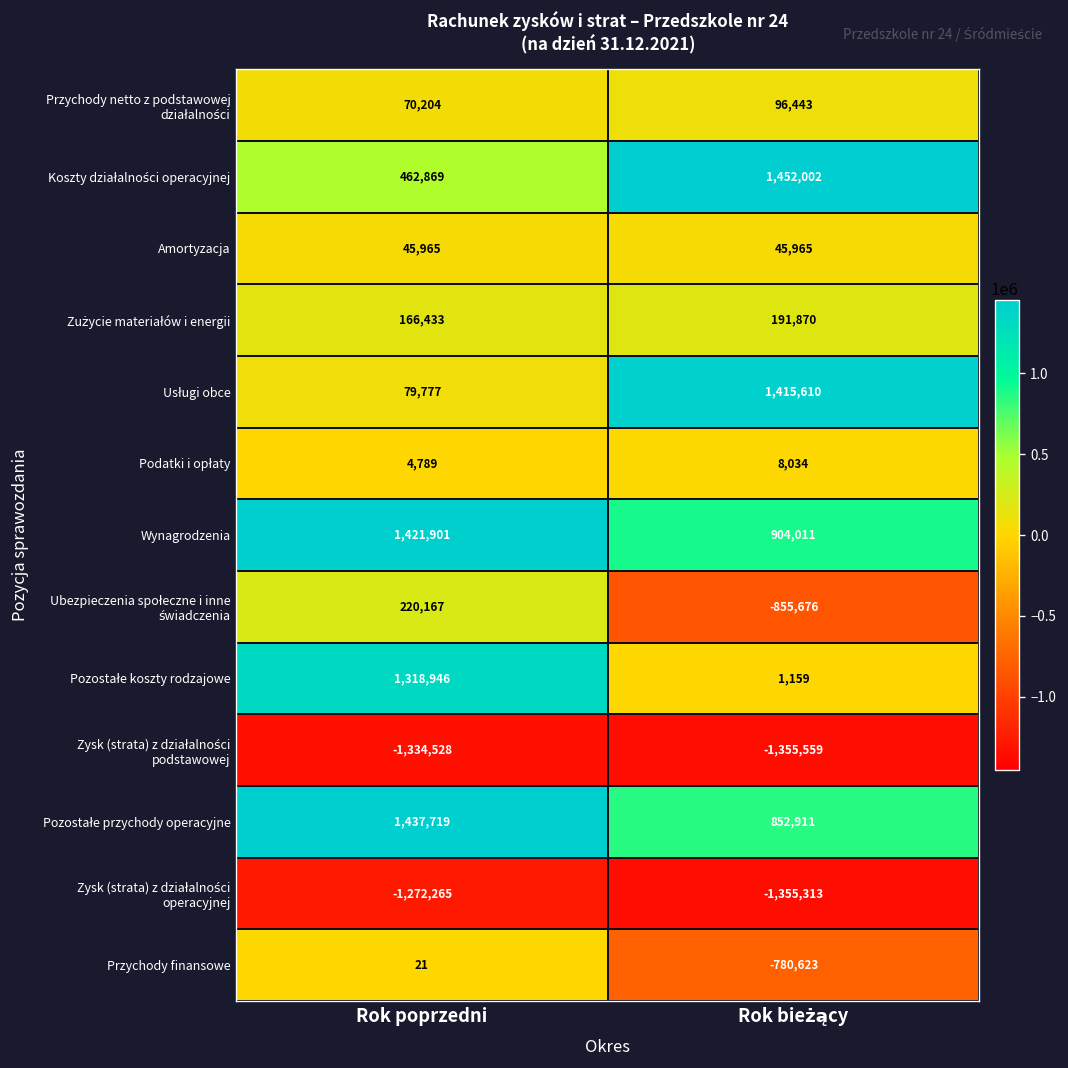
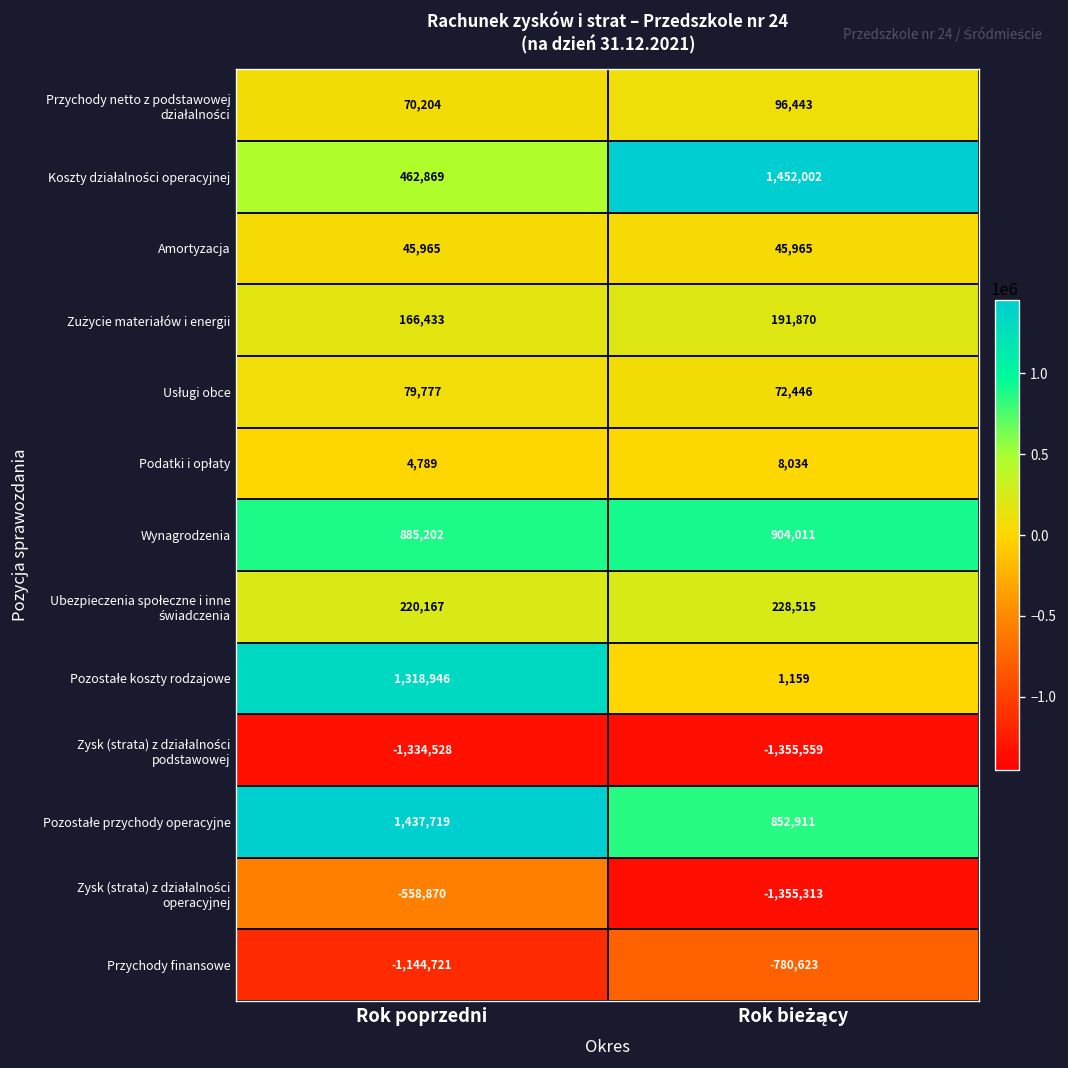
  {
    "Przychody netto z podstawowej działalności": {
      "Rok poprzedni": "70,204",
      "Rok bieżący": "96,443"
    },
    "Koszty działalności operacyjnej": {
      "Rok poprzedni": "462,869",
      "Rok bieżący": "1,452,002"
    },
    "Amortyzacja": {
      "Rok poprzedni": "45,965",
      "Rok bieżący": "45,965"
    },
    "Zużycie materiałów i energii": {
      "Rok poprzedni": "166,433",
      "Rok bieżący": "191,870"
    },
    "Usługi obce": {
      "Rok poprzedni": "79,777",
-     "Rok bieżący": "1,415,610"
+     "Rok bieżący": "72,446"
    },
    "Podatki i opłaty": {
      "Rok poprzedni": "4,789",
      "Rok bieżący": "8,034"
    },
    "Wynagrodzenia": {
-     "Rok poprzedni": "1,421,901",
+     "Rok poprzedni": "885,202",
      "Rok bieżący": "904,011"
    },
    "Ubezpieczenia społeczne i inne świadczenia": {
      "Rok poprzedni": "220,167",
-     "Rok bieżący": "-855,676"
+     "Rok bieżący": "228,515"
    },
    "Pozostałe koszty rodzajowe": {
      "Rok poprzedni": "1,318,946",
      "Rok bieżący": "1,159"
    },
    "Zysk (strata) z działalności podstawowej": {
      "Rok poprzedni": "-1,334,528",
      "Rok bieżący": "-1,355,559"
    },
    "Pozostałe przychody operacyjne": {
      "Rok poprzedni": "1,437,719",
      "Rok bieżący": "852,911"
    },
    "Zysk (strata) z działalności operacyjnej": {
-     "Rok poprzedni": "-1,272,265",
+     "Rok poprzedni": "-558,870",
      "Rok bieżący": "-1,355,313"
    },
    "Przychody finansowe": {
-     "Rok poprzedni": "21",
+     "Rok poprzedni": "-1,144,721",
      "Rok bieżący": "-780,623"
    }
  }
